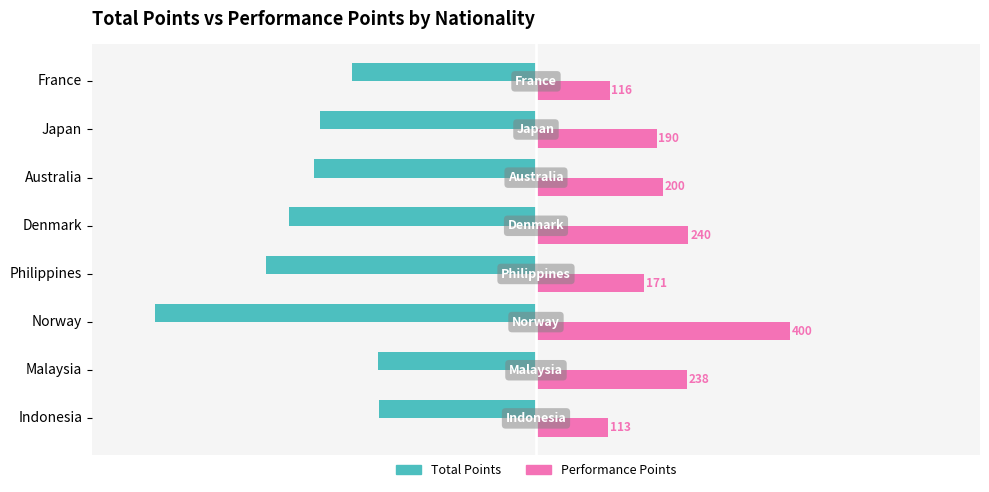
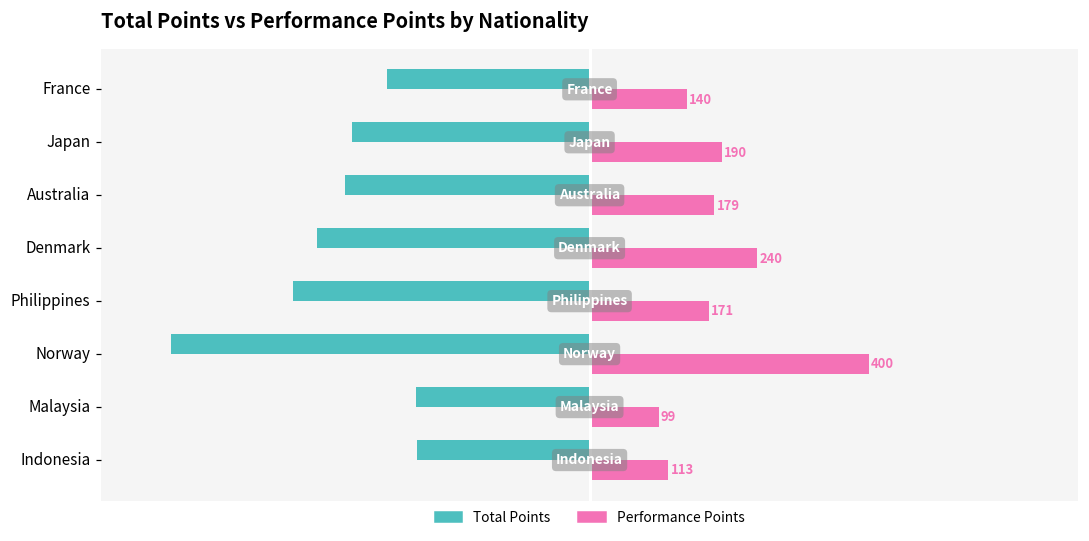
  {
    "Performance Points": {
-     "France": 116,
+     "France": 140,
      "Japan": 190,
-     "Australia": 200,
+     "Australia": 179,
      "Denmark": 240,
      "Philippines": 171,
      "Norway": 400,
-     "Malaysia": 238,
+     "Malaysia": 99,
      "Indonesia": 113
    }
  }
